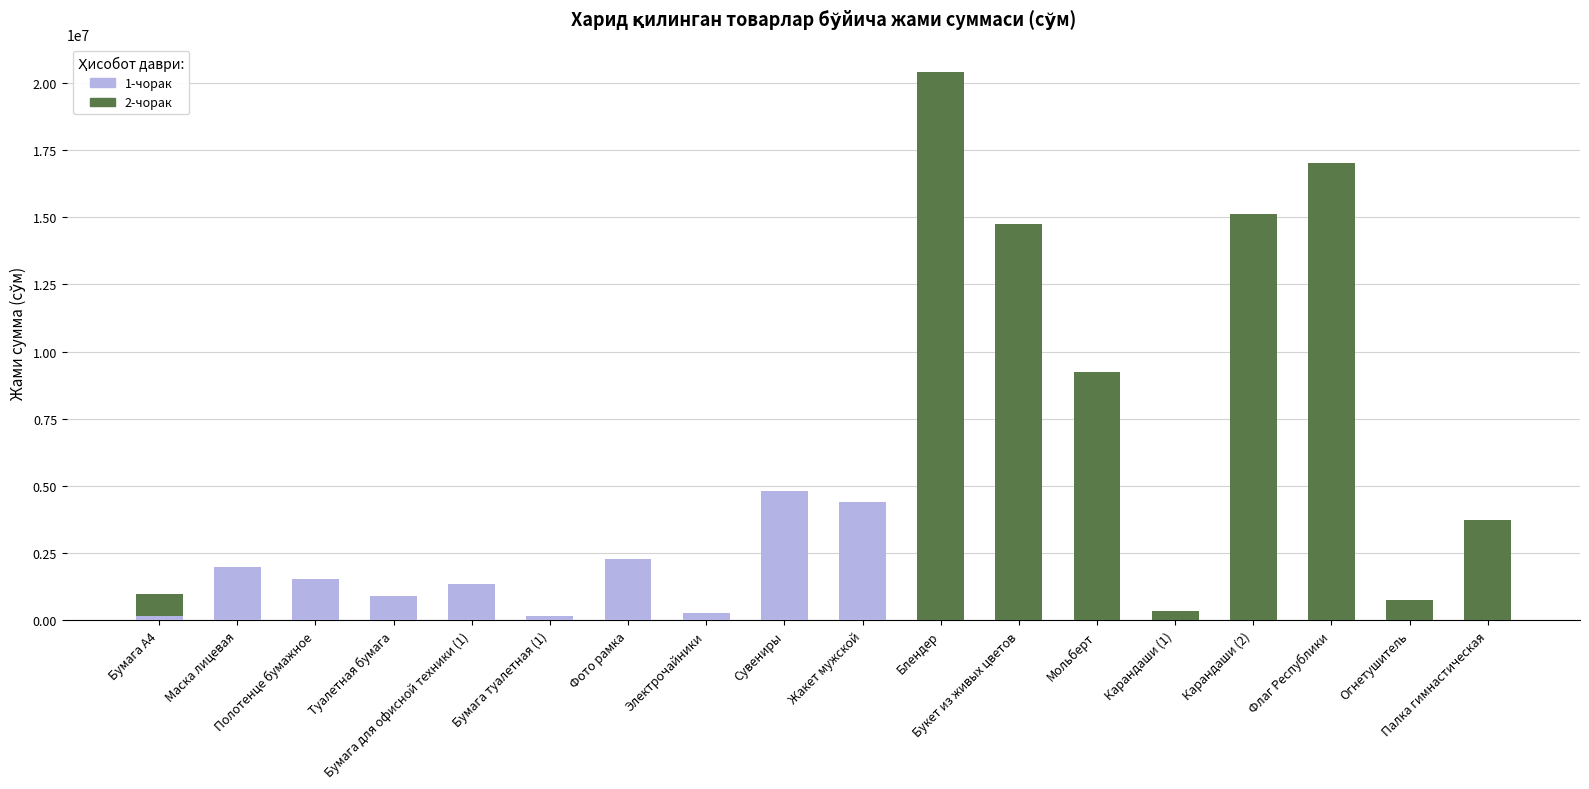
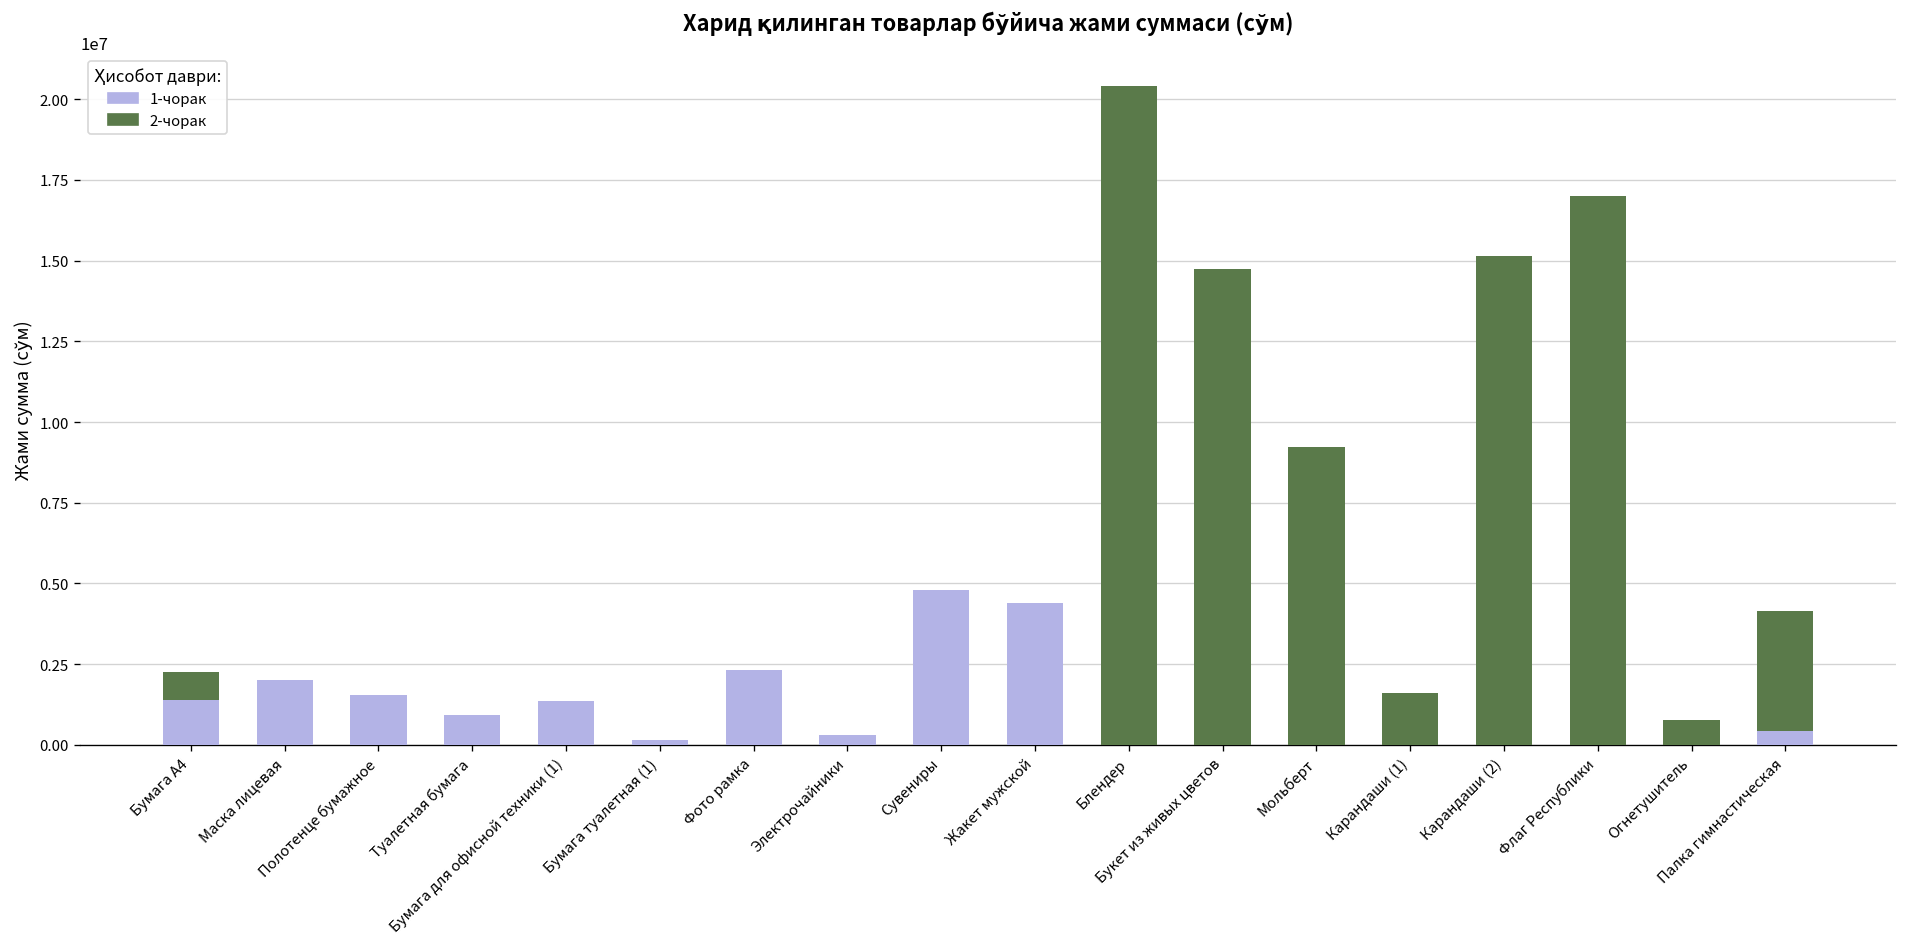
  {
    "1-чорак": {
-     "Бумага А4": 200000,
+     "Бумага А4": 1400000,
      "Маска лицевая": 2000000,
      "Полотенце бумажное": 1500000,
      "Туалетная бумага": 900000,
      "Бумага для офисной техники (1)": 1400000,
      "Бумага туалетная (1)": 200000,
      "Фото рамка": 2300000,
      "Электрочайники": 300000,
      "Сувениры": 4800000,
      "Жакет мужской": 4400000,
      "Блендер": 0,
      "Букет из живых цветов": 0,
      "Мольберт": 0,
      "Карандаши (1)": 0,
      "Карандаши (2)": 0,
      "Флаг Республики": 0,
      "Огнетушитель": 0,
-     "Палка гимнастическая": 0
+     "Палка гимнастическая": 400000
    },
    "2-чорак": {
      "Бумага А4": 800000,
      "Маска лицевая": 0,
      "Полотенце бумажное": 0,
      "Туалетная бумага": 0,
      "Бумага для офисной техники (1)": 0,
      "Бумага туалетная (1)": 0,
      "Фото рамка": 0,
      "Электрочайники": 0,
      "Сувениры": 0,
      "Жакет мужской": 0,
      "Блендер": 20400000,
      "Букет из живых цветов": 14800000,
      "Мольберт": 9200000,
-     "Карандаши (1)": 400000,
+     "Карандаши (1)": 1600000,
      "Карандаши (2)": 15100000,
      "Флаг Республики": 17000000,
      "Огнетушитель": 800000,
      "Палка гимнастическая": 3700000
    }
  }
